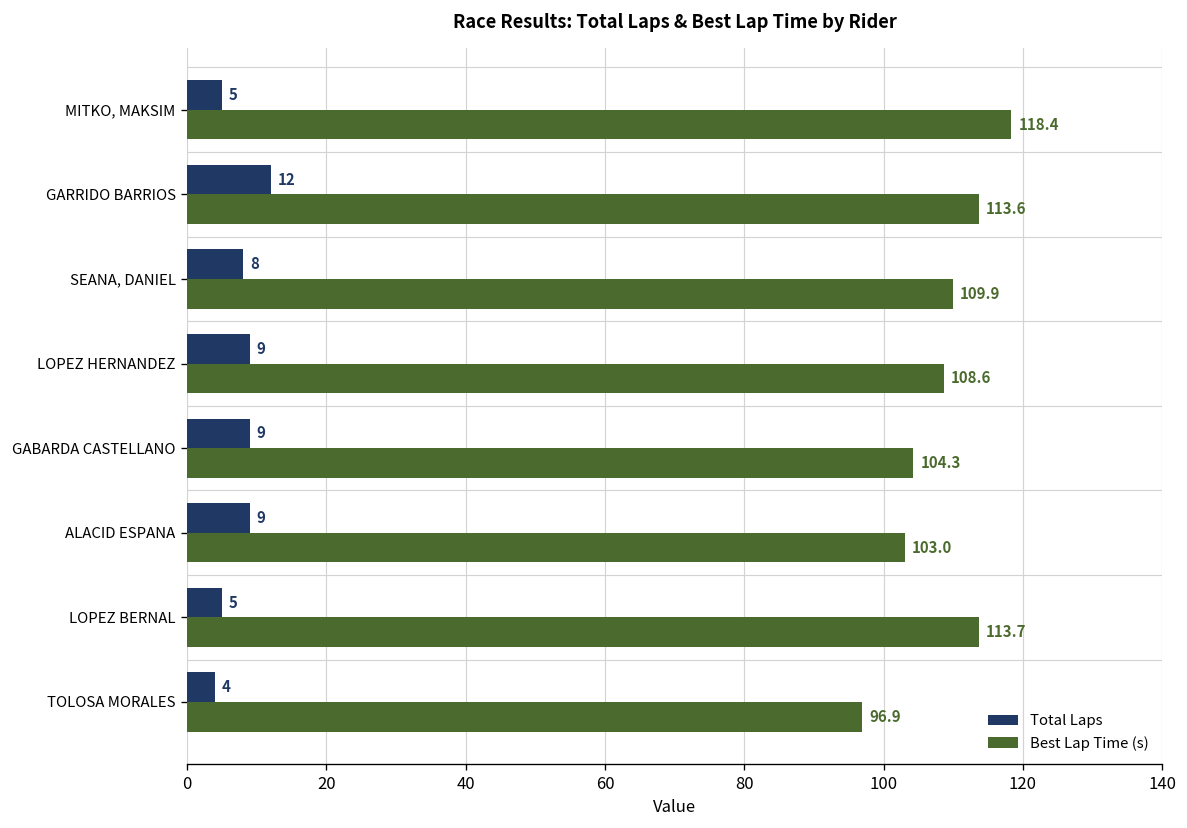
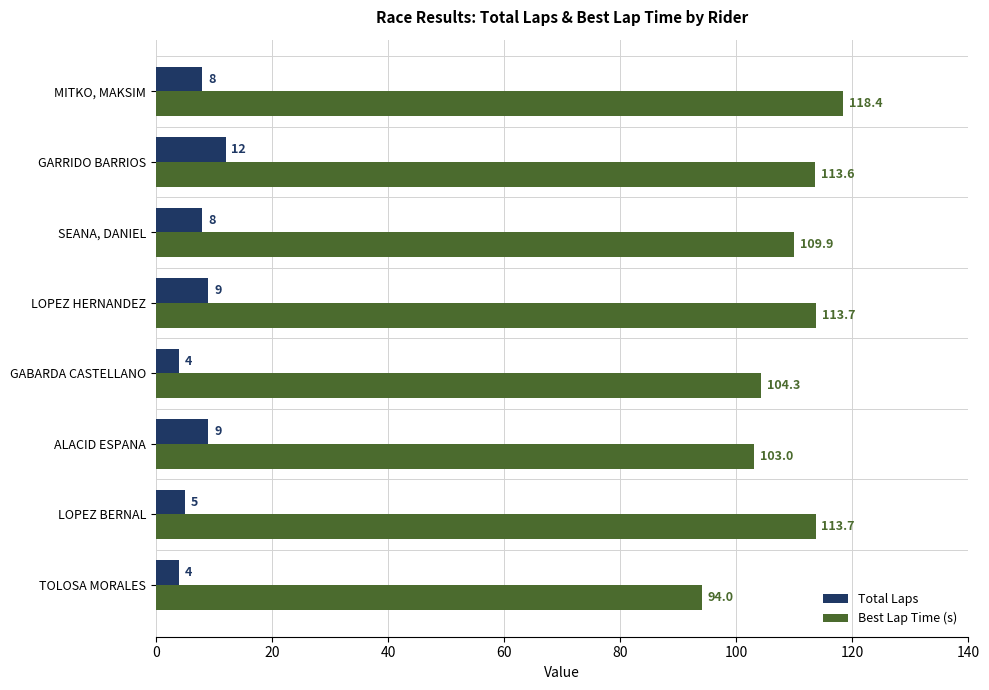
  {
    "Total Laps": {
-     "MITKO, MAKSIM": 5,
+     "MITKO, MAKSIM": 8,
      "GARRIDO BARRIOS": 12,
      "SEANA, DANIEL": 8,
      "LOPEZ HERNANDEZ": 9,
-     "GABARDA CASTELLANO": 9,
+     "GABARDA CASTELLANO": 4,
      "ALACID ESPANA": 9,
      "LOPEZ BERNAL": 5,
      "TOLOSA MORALES": 4
    },
    "Best Lap Time (s)": {
      "MITKO, MAKSIM": 118.4,
      "GARRIDO BARRIOS": 113.6,
      "SEANA, DANIEL": 109.9,
-     "LOPEZ HERNANDEZ": 108.6,
+     "LOPEZ HERNANDEZ": 113.7,
      "GABARDA CASTELLANO": 104.3,
      "ALACID ESPANA": 103.0,
      "LOPEZ BERNAL": 113.7,
-     "TOLOSA MORALES": 96.9
+     "TOLOSA MORALES": 94.0
    }
  }
